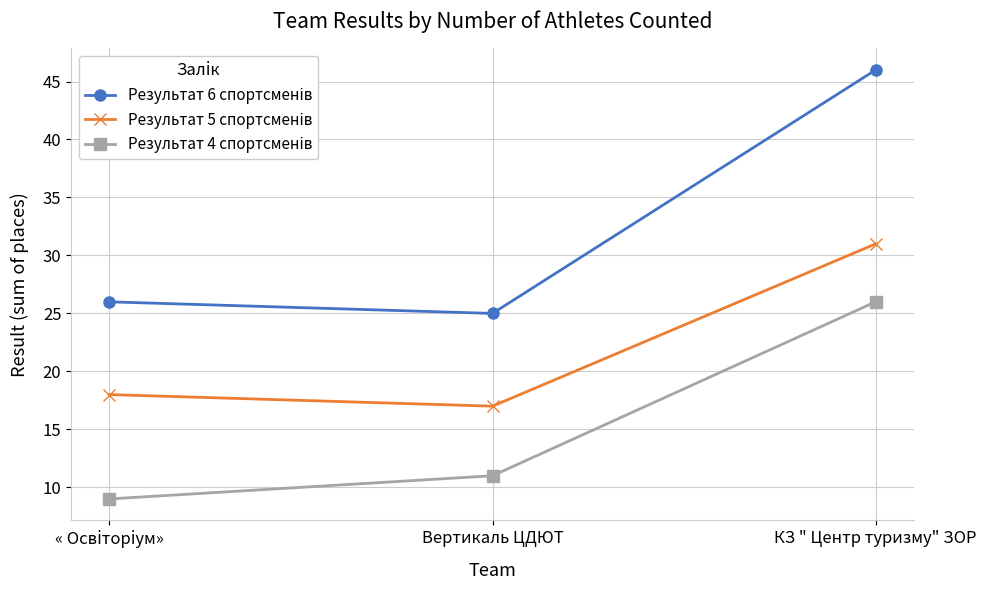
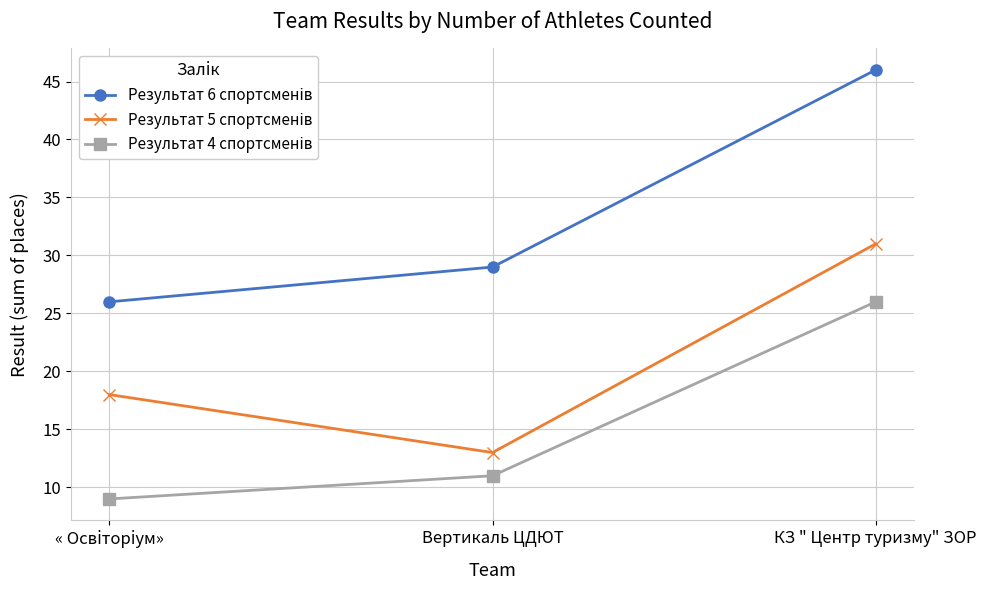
  {
    "Результат 6 спортсменів": {
      "« Освіторіум»": 26,
-     "Вертикаль ЦДЮТ": 25,
+     "Вертикаль ЦДЮТ": 29,
      "КЗ \" Центр туризму\" ЗОР": 46
    },
    "Результат 5 спортсменів": {
      "« Освіторіум»": 18,
-     "Вертикаль ЦДЮТ": 17,
+     "Вертикаль ЦДЮТ": 13,
      "КЗ \" Центр туризму\" ЗОР": 31
    },
    "Результат 4 спортсменів": {
      "« Освіторіум»": 9,
      "Вертикаль ЦДЮТ": 11,
      "КЗ \" Центр туризму\" ЗОР": 26
    }
  }
